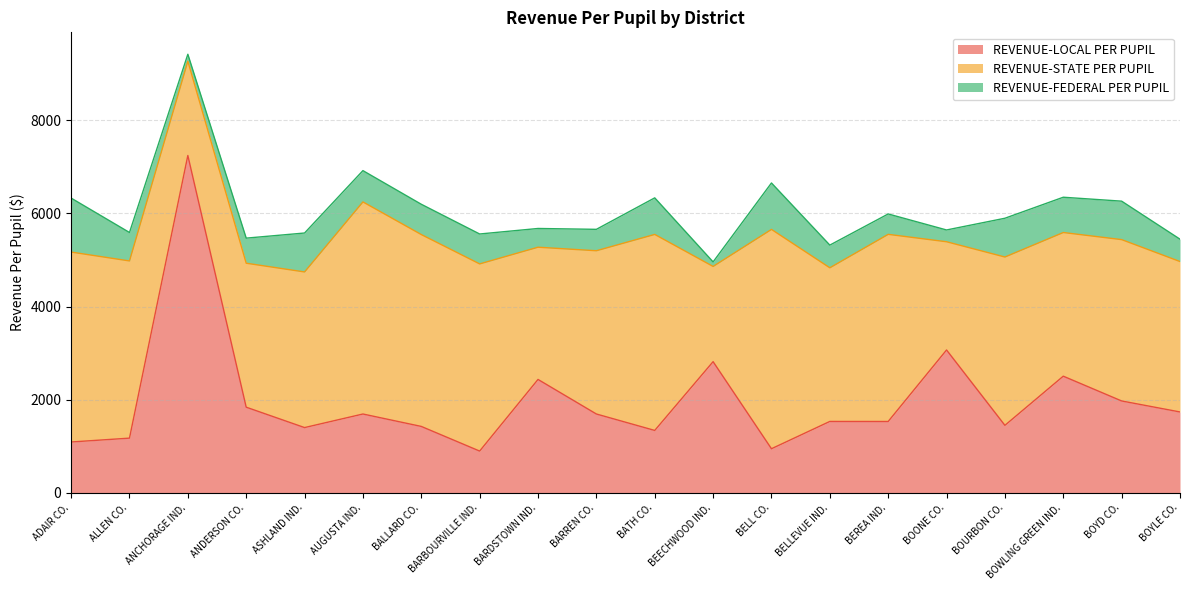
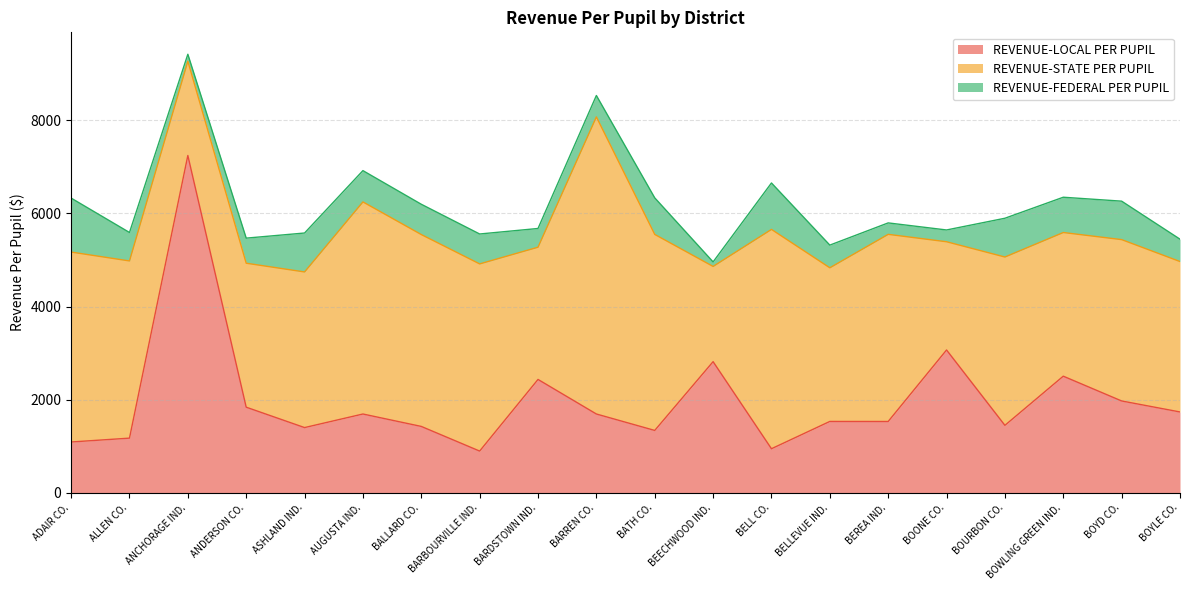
  {
    "REVENUE-LOCAL PER PUPIL": {
      "ADAIR CO.": 1100,
      "ALLEN CO.": 1200,
      "ANCHORAGE IND.": 7200,
      "ANDERSON CO.": 1800,
      "ASHLAND IND.": 1400,
      "AUGUSTA IND.": 1700,
      "BALLARD CO.": 1400,
      "BARBOURVILLE IND.": 900,
      "BARDSTOWN IND.": 2400,
      "BARREN CO.": 1700,
      "BATH CO.": 1300,
      "BEECHWOOD IND.": 2800,
      "BELL CO.": 900,
      "BELLEVUE IND.": 1500,
      "BEREA IND.": 1500,
      "BOONE CO.": 3100,
      "BOURBON CO.": 1400,
      "BOWLING GREEN IND.": 2500,
      "BOYD CO.": 2000,
      "BOYLE CO.": 1700
    },
    "REVENUE-STATE PER PUPIL": {
      "ADAIR CO.": 4100,
      "ALLEN CO.": 3800,
      "ANCHORAGE IND.": 2000,
      "ANDERSON CO.": 3100,
      "ASHLAND IND.": 3300,
      "AUGUSTA IND.": 4600,
      "BALLARD CO.": 4100,
      "BARBOURVILLE IND.": 4000,
      "BARDSTOWN IND.": 2800,
-     "BARREN CO.": 3500,
+     "BARREN CO.": 6400,
      "BATH CO.": 4200,
      "BEECHWOOD IND.": 2000,
      "BELL CO.": 4700,
      "BELLEVUE IND.": 3300,
      "BEREA IND.": 4000,
      "BOONE CO.": 2300,
      "BOURBON CO.": 3600,
      "BOWLING GREEN IND.": 3100,
      "BOYD CO.": 3500,
      "BOYLE CO.": 3200
    },
    "REVENUE-FEDERAL PER PUPIL": {
      "ADAIR CO.": 1200,
      "ALLEN CO.": 600,
      "ANCHORAGE IND.": 100,
      "ANDERSON CO.": 500,
      "ASHLAND IND.": 800,
      "AUGUSTA IND.": 700,
      "BALLARD CO.": 700,
      "BARBOURVILLE IND.": 600,
      "BARDSTOWN IND.": 400,
      "BARREN CO.": 500,
      "BATH CO.": 800,
      "BEECHWOOD IND.": 100,
      "BELL CO.": 1000,
      "BELLEVUE IND.": 500,
-     "BEREA IND.": 400,
+     "BEREA IND.": 200,
      "BOONE CO.": 300,
      "BOURBON CO.": 800,
      "BOWLING GREEN IND.": 800,
      "BOYD CO.": 800,
      "BOYLE CO.": 500
    }
  }
